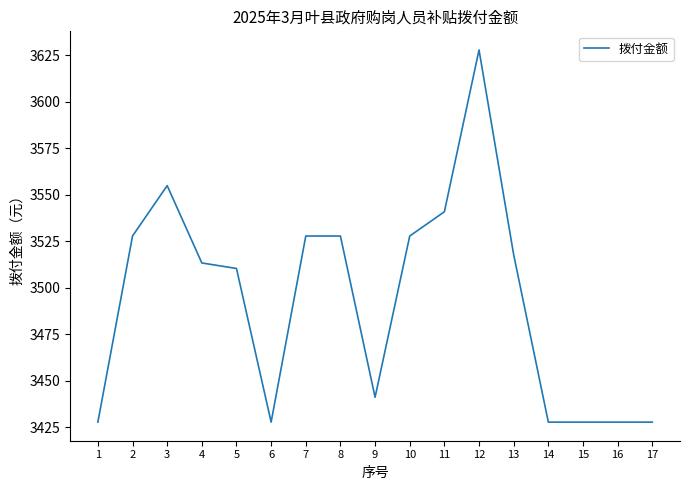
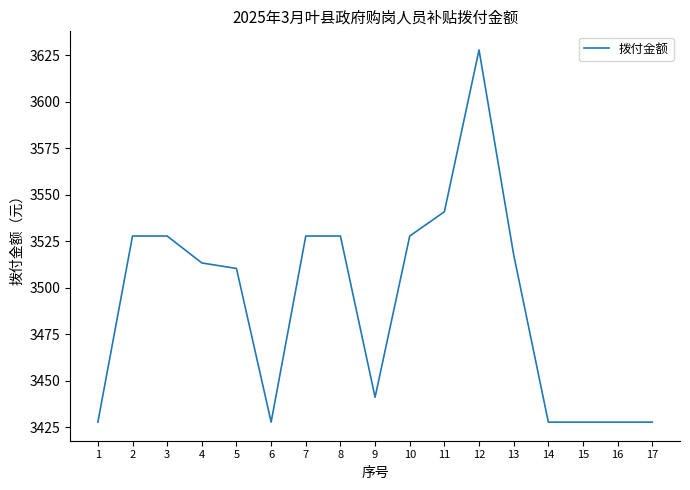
  {
    "1": 3428,
    "2": 3528,
-   "3": 3555,
+   "3": 3528,
    "4": 3513,
    "5": 3510,
    "6": 3428,
    "7": 3528,
    "8": 3528,
    "9": 3441,
    "10": 3528,
    "11": 3541,
    "12": 3628,
    "13": 3518,
    "14": 3428,
    "15": 3428,
    "16": 3428,
    "17": 3428
  }
